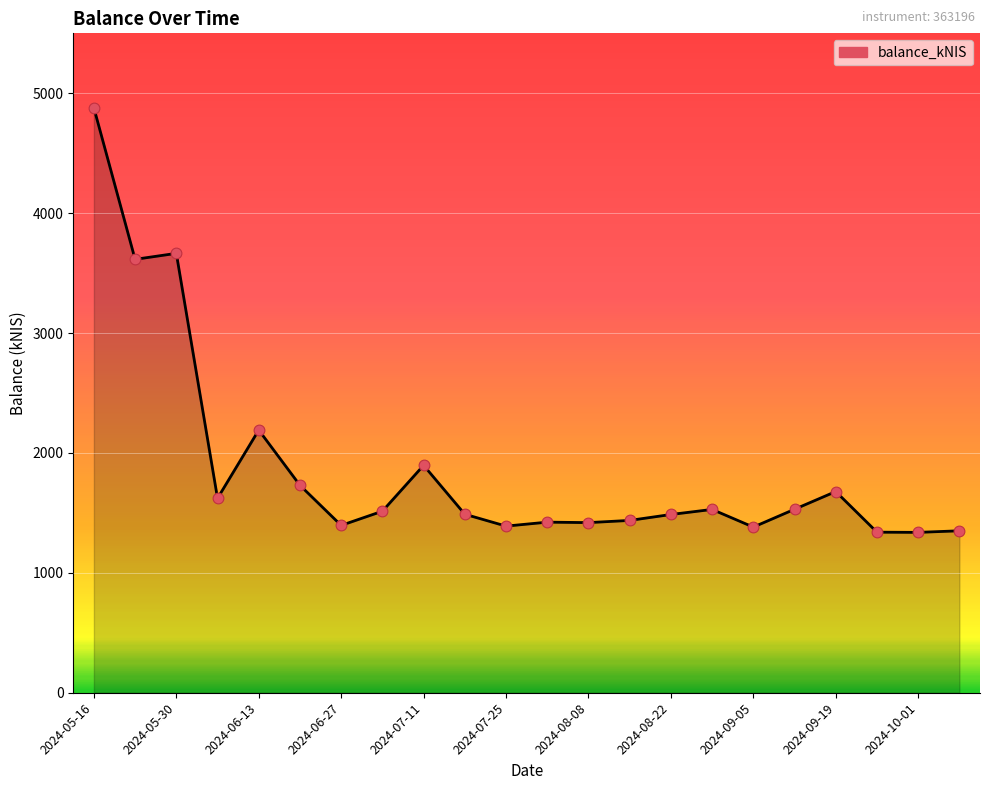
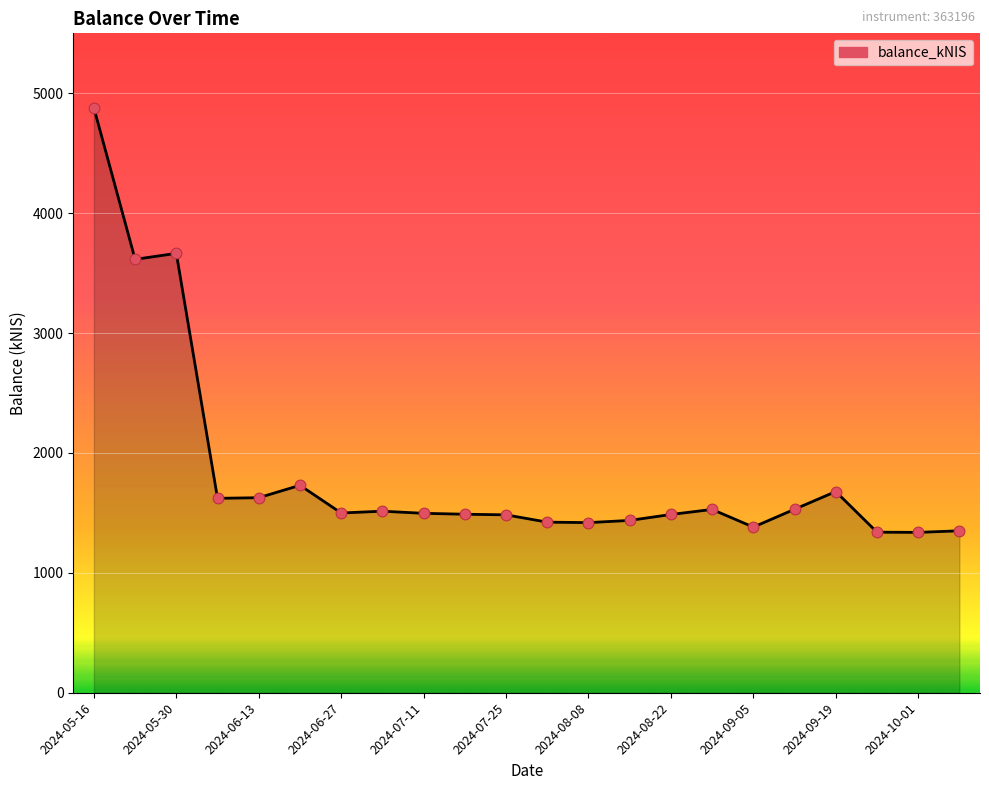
  {
    "2024-05-16": 4880,
    "2024-05-30": 3660,
-   "2024-06-13": 2190,
-   "2024-06-27": 1400,
-   "2024-07-11": 1900,
-   "2024-07-25": 1390,
+   "2024-06-13": 1630,
+   "2024-06-27": 1500,
+   "2024-07-11": 1500,
+   "2024-07-25": 1480,
    "2024-08-08": 1420,
    "2024-08-22": 1490,
    "2024-09-05": 1380,
    "2024-09-19": 1680,
    "2024-10-01": 1340
  }
